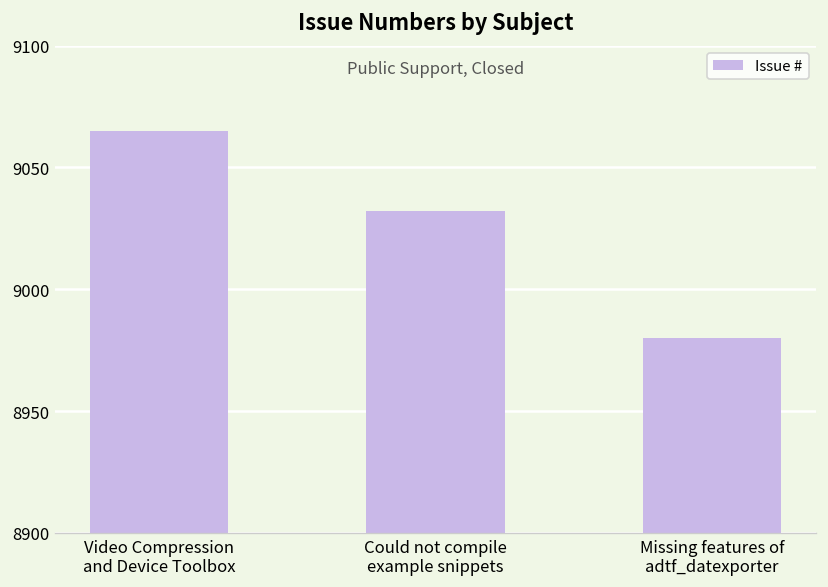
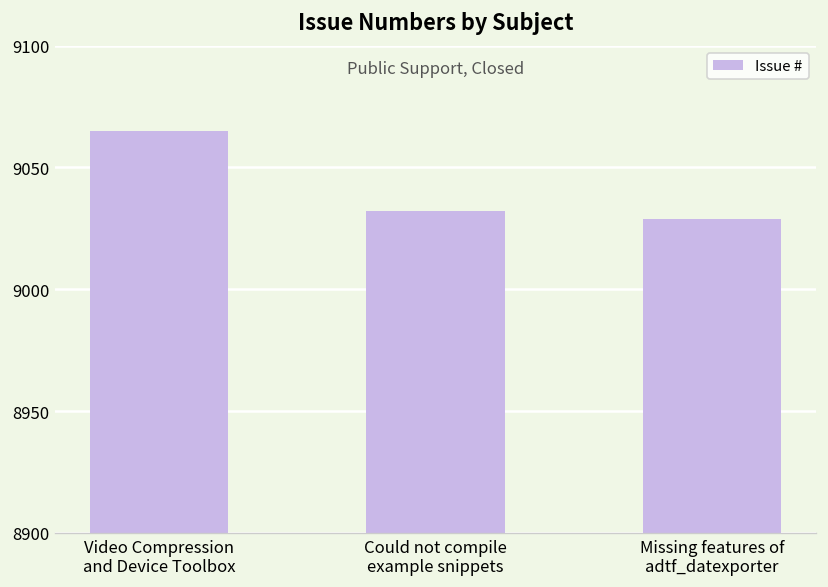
  {
    "Video Compression and Device Toolbox": 9065,
    "Could not compile example snippets": 9032,
-   "Missing features of adtf_datexporter": 8980
+   "Missing features of adtf_datexporter": 9029
  }
